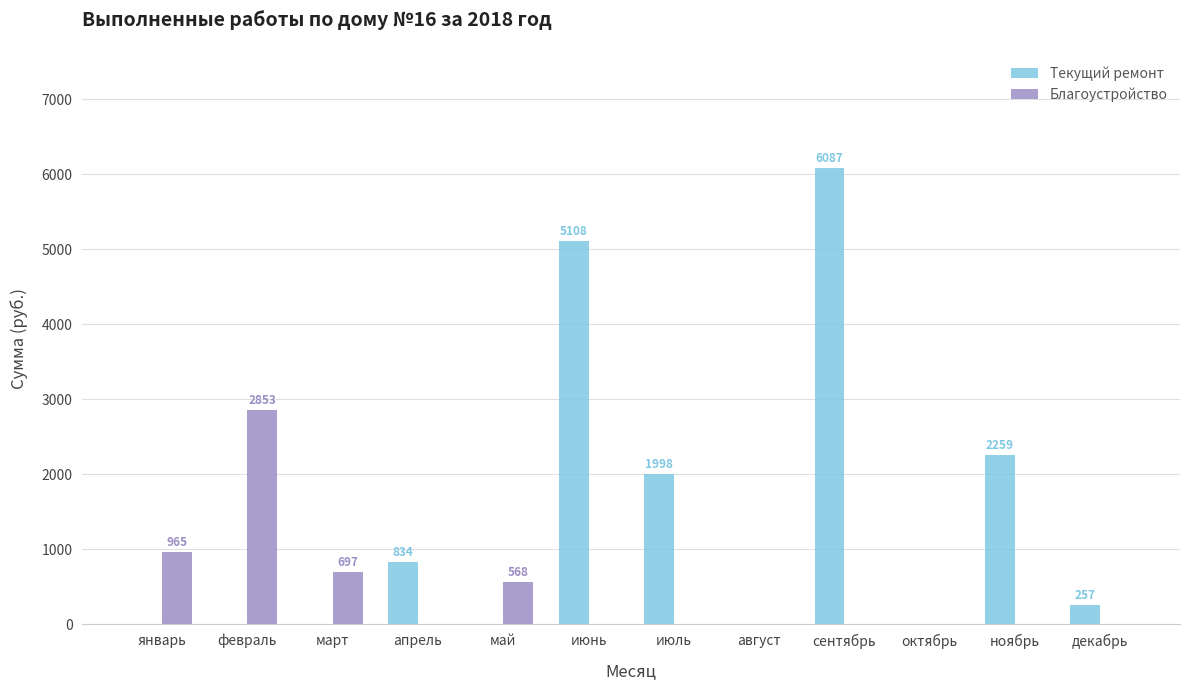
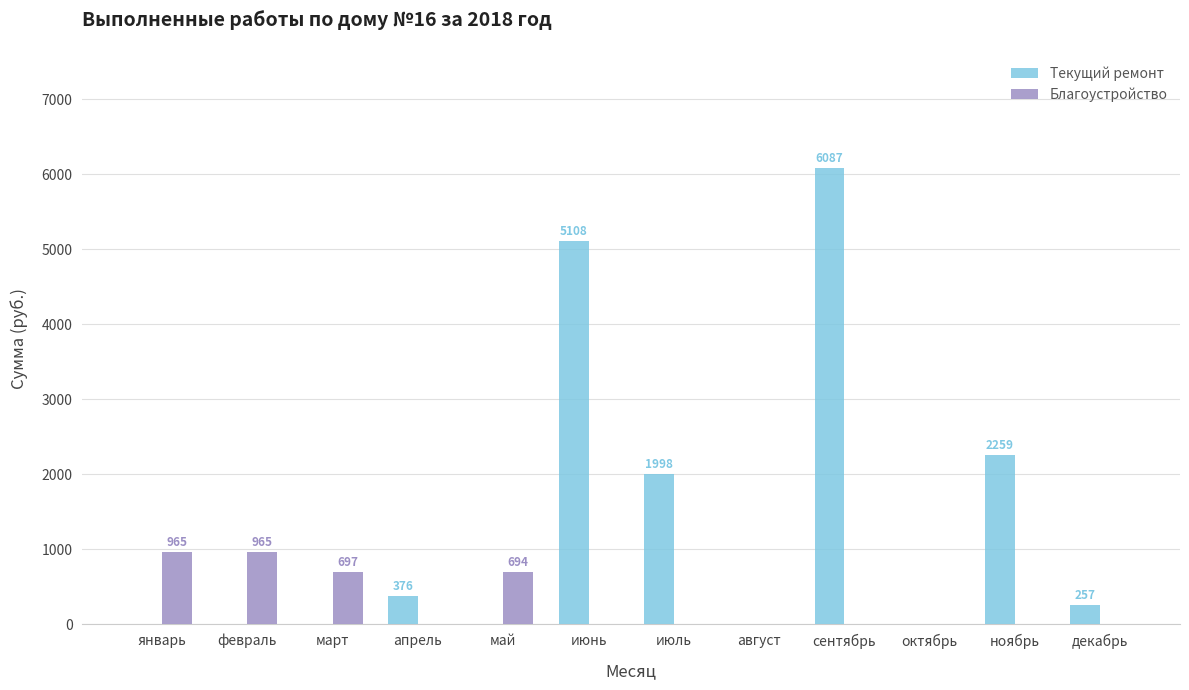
  {
    "Текущий ремонт": {
-     "апрель": 834,
+     "апрель": 376,
      "июнь": 5108,
      "июль": 1998,
      "сентябрь": 6087,
      "ноябрь": 2259,
      "декабрь": 257
    },
    "Благоустройство": {
      "январь": 965,
-     "февраль": 2853,
+     "февраль": 965,
      "март": 697,
-     "май": 568
+     "май": 694
    }
  }
